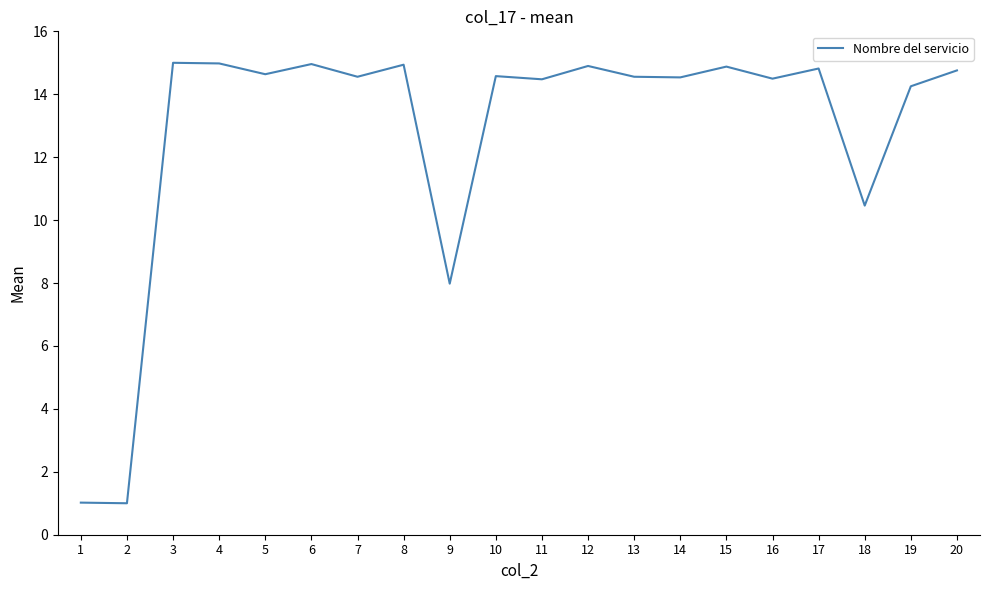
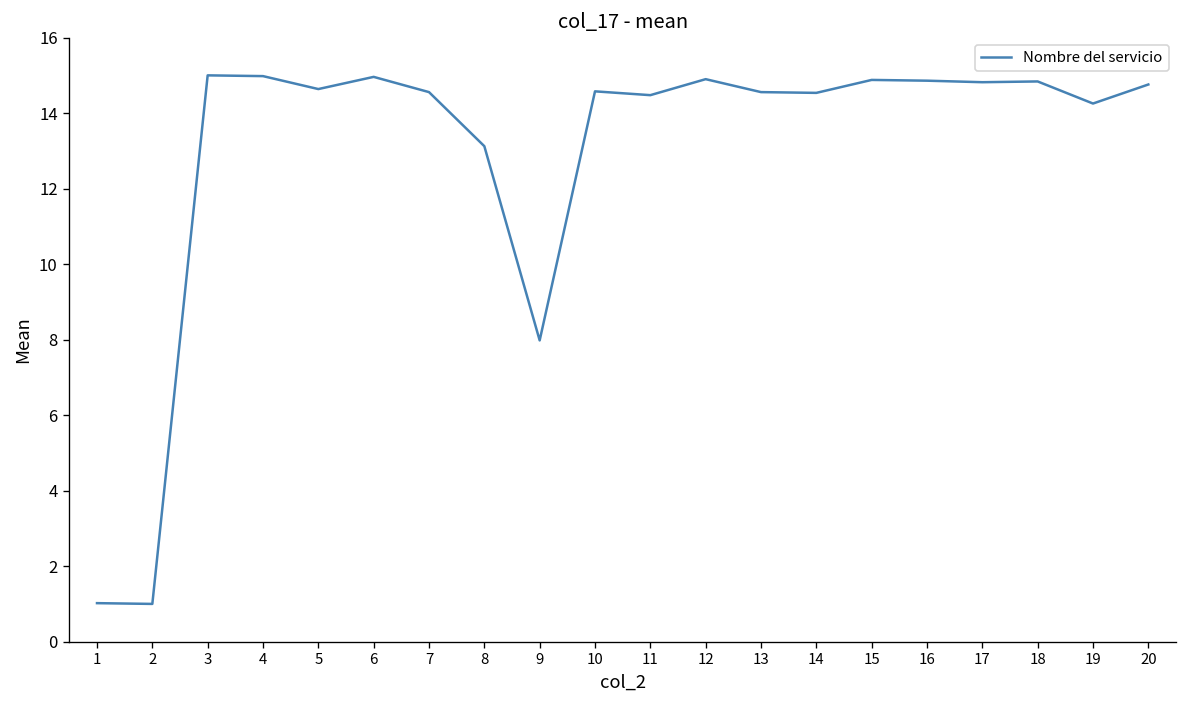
  {
    "1": 1.0,
    "2": 1.0,
    "3": 15.0,
    "4": 15.0,
    "5": 14.6,
    "6": 15.0,
    "7": 14.6,
-   "8": 14.9,
+   "8": 13.1,
    "9": 8.0,
    "10": 14.6,
    "11": 14.5,
    "12": 14.9,
    "13": 14.6,
    "14": 14.5,
    "15": 14.9,
-   "16": 14.5,
+   "16": 14.9,
    "17": 14.8,
-   "18": 10.5,
+   "18": 14.8,
    "19": 14.3,
    "20": 14.8
  }
